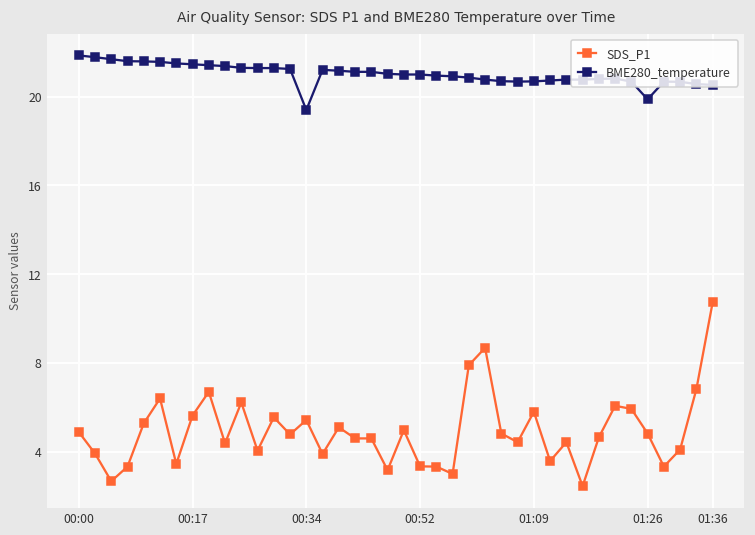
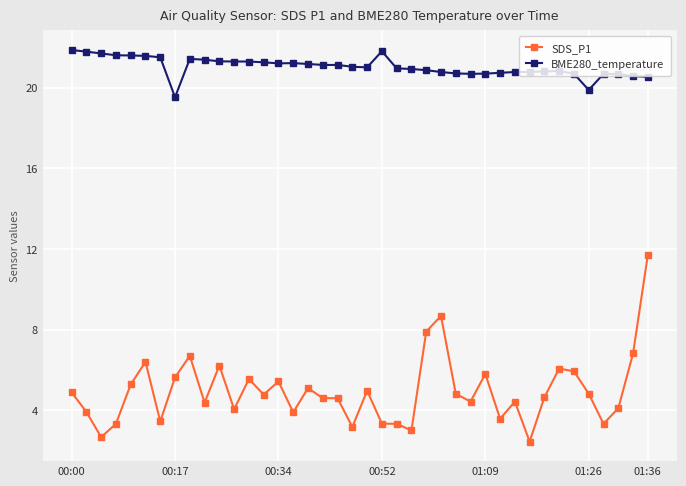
  {
    "SDS_P1": {
      "00:00": 4.9,
      "00:17": 5.6,
      "00:34": 5.4,
      "00:52": 3.3,
      "01:09": 5.8,
      "01:26": 4.8,
-     "01:36": 10.7
+     "01:36": 11.7
    },
    "BME280_temperature": {
      "00:00": 21.9,
-     "00:17": 21.5,
-     "00:34": 19.4,
-     "00:52": 21.0,
+     "00:17": 19.5,
+     "00:34": 21.2,
+     "00:52": 21.8,
      "01:09": 20.7,
      "01:26": 19.9,
      "01:36": 20.5
    }
  }
